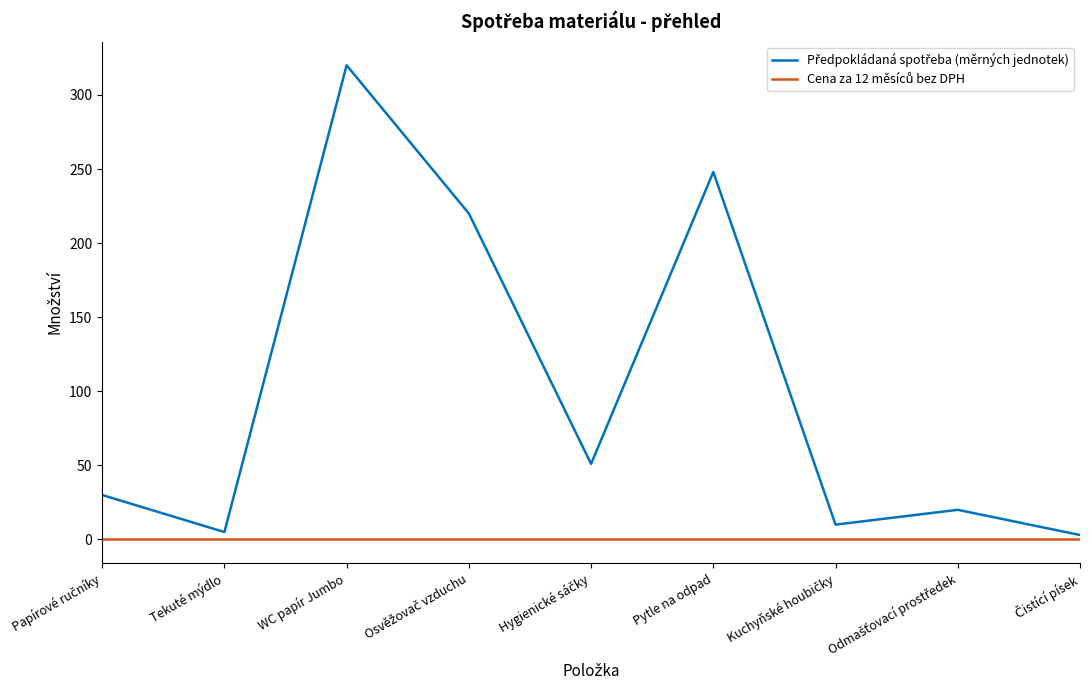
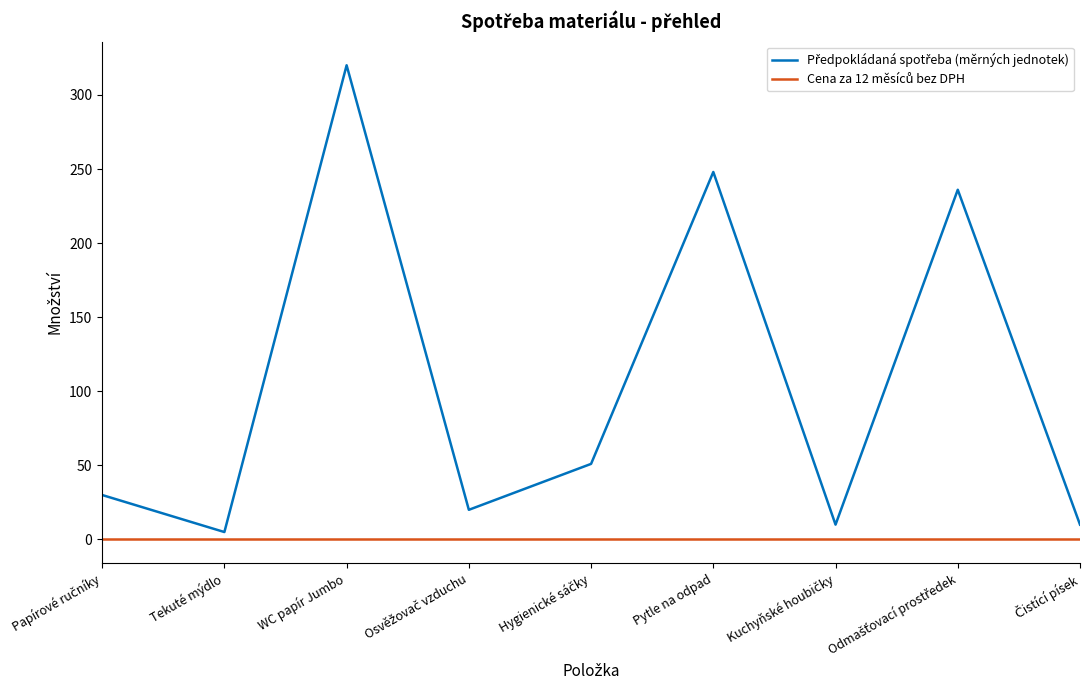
  {
    "Předpokládaná spotřeba (měrných jednotek)": {
      "Papírové ručníky": 30,
      "Tekuté mýdlo": 5,
      "WC papír Jumbo": 320,
-     "Osvěžovač vzduchu": 220,
+     "Osvěžovač vzduchu": 20,
      "Hygienické sáčky": 51,
      "Pytle na odpad": 248,
      "Kuchyňské houbičky": 10,
-     "Odmašťovací prostředek": 20,
-     "Čistící písek": 3
+     "Odmašťovací prostředek": 236,
+     "Čistící písek": 10
    },
    "Cena za 12 měsíců bez DPH": {
      "Papírové ručníky": 0,
      "Tekuté mýdlo": 0,
      "WC papír Jumbo": 0,
      "Osvěžovač vzduchu": 0,
      "Hygienické sáčky": 0,
      "Pytle na odpad": 0,
      "Kuchyňské houbičky": 0,
      "Odmašťovací prostředek": 0,
      "Čistící písek": 0
    }
  }
